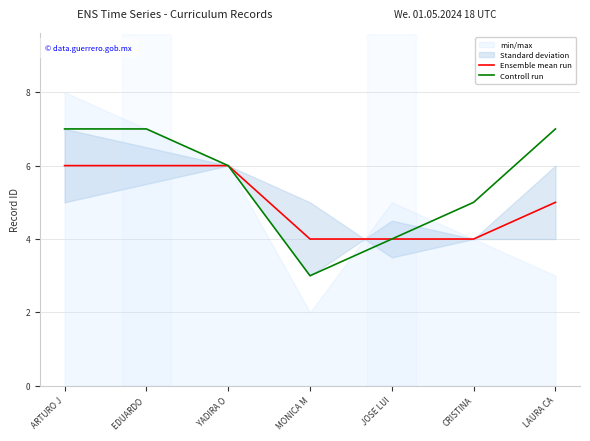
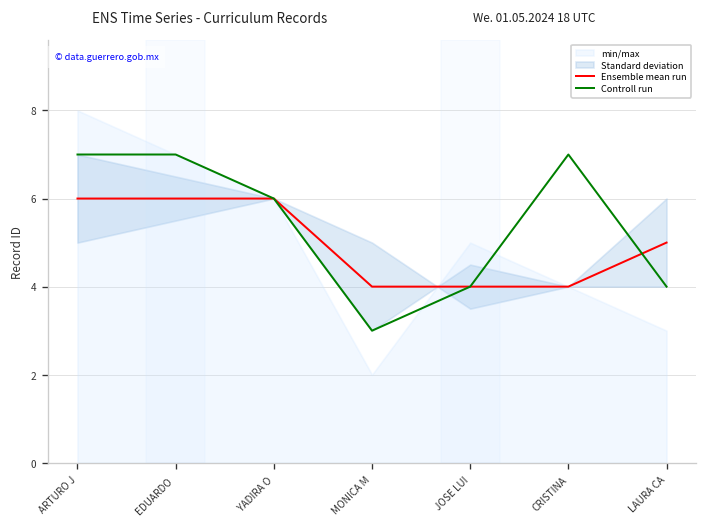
  {
    "Ensemble mean run": {
      "ARTURO J": 6.0,
      "EDUARDO": 6.0,
      "MONICA M": 4.0,
      "LAURA CA": 5.0
    },
    "Controll run": {
      "MONICA M": 3.0,
-     "CRISTINA": 5.0,
-     "LAURA CA": 7.0
+     "CRISTINA": 7.0,
+     "LAURA CA": 4.0
    }
  }
